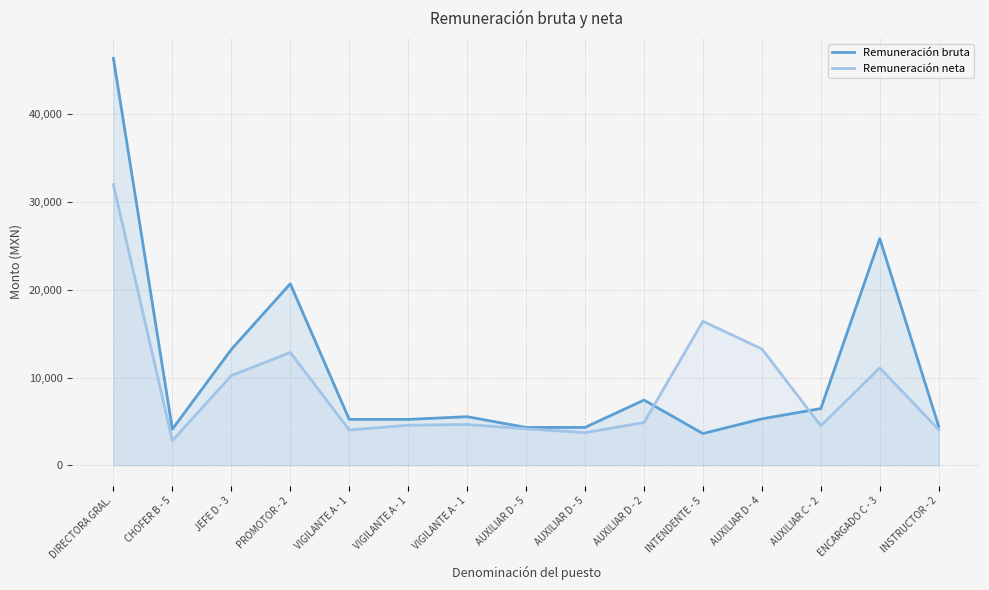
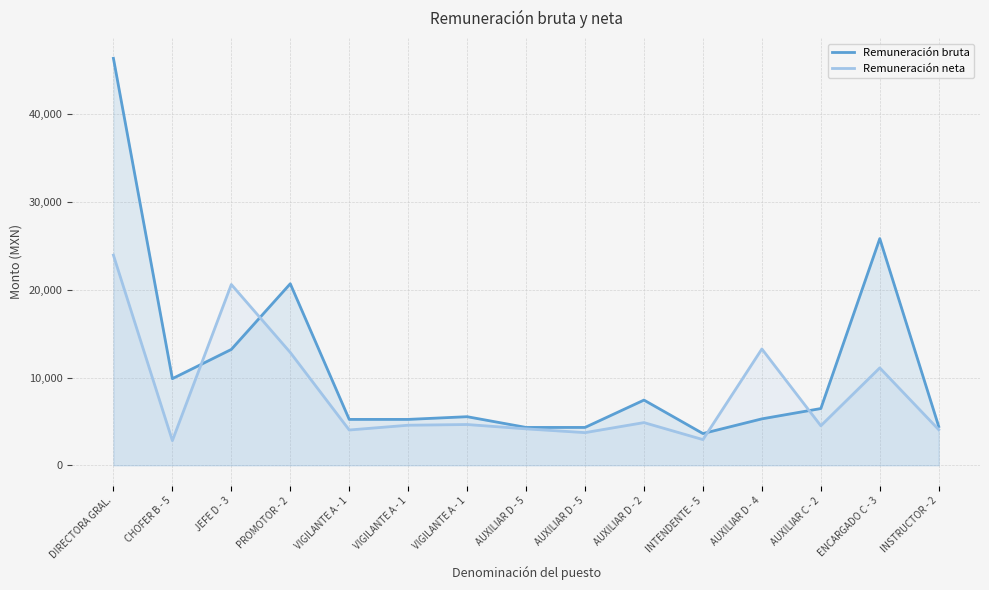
  {
    "Remuneración bruta": {
      "DIRECTORA GRAL.": "46,000",
-     "CHOFER B - 5": "4,000",
+     "CHOFER B - 5": "10,000",
      "JEFE D - 3": "13,000",
      "PROMOTOR - 2": "21,000",
      "AUXILIAR D - 2": "7,000",
      "INTENDENTE - 5": "4,000",
      "AUXILIAR D - 4": "5,000",
      "AUXILIAR C - 2": "6,000",
      "ENCARGADO C - 3": "26,000",
      "INSTRUCTOR - 2": "4,000"
    },
    "Remuneración neta": {
-     "DIRECTORA GRAL.": "32,000",
+     "DIRECTORA GRAL.": "24,000",
      "CHOFER B - 5": "3,000",
-     "JEFE D - 3": "10,000",
+     "JEFE D - 3": "21,000",
      "PROMOTOR - 2": "13,000",
      "AUXILIAR D - 2": "5,000",
-     "INTENDENTE - 5": "16,000",
+     "INTENDENTE - 5": "3,000",
      "AUXILIAR D - 4": "13,000",
      "AUXILIAR C - 2": "4,000",
      "ENCARGADO C - 3": "11,000",
      "INSTRUCTOR - 2": "4,000"
    }
  }
